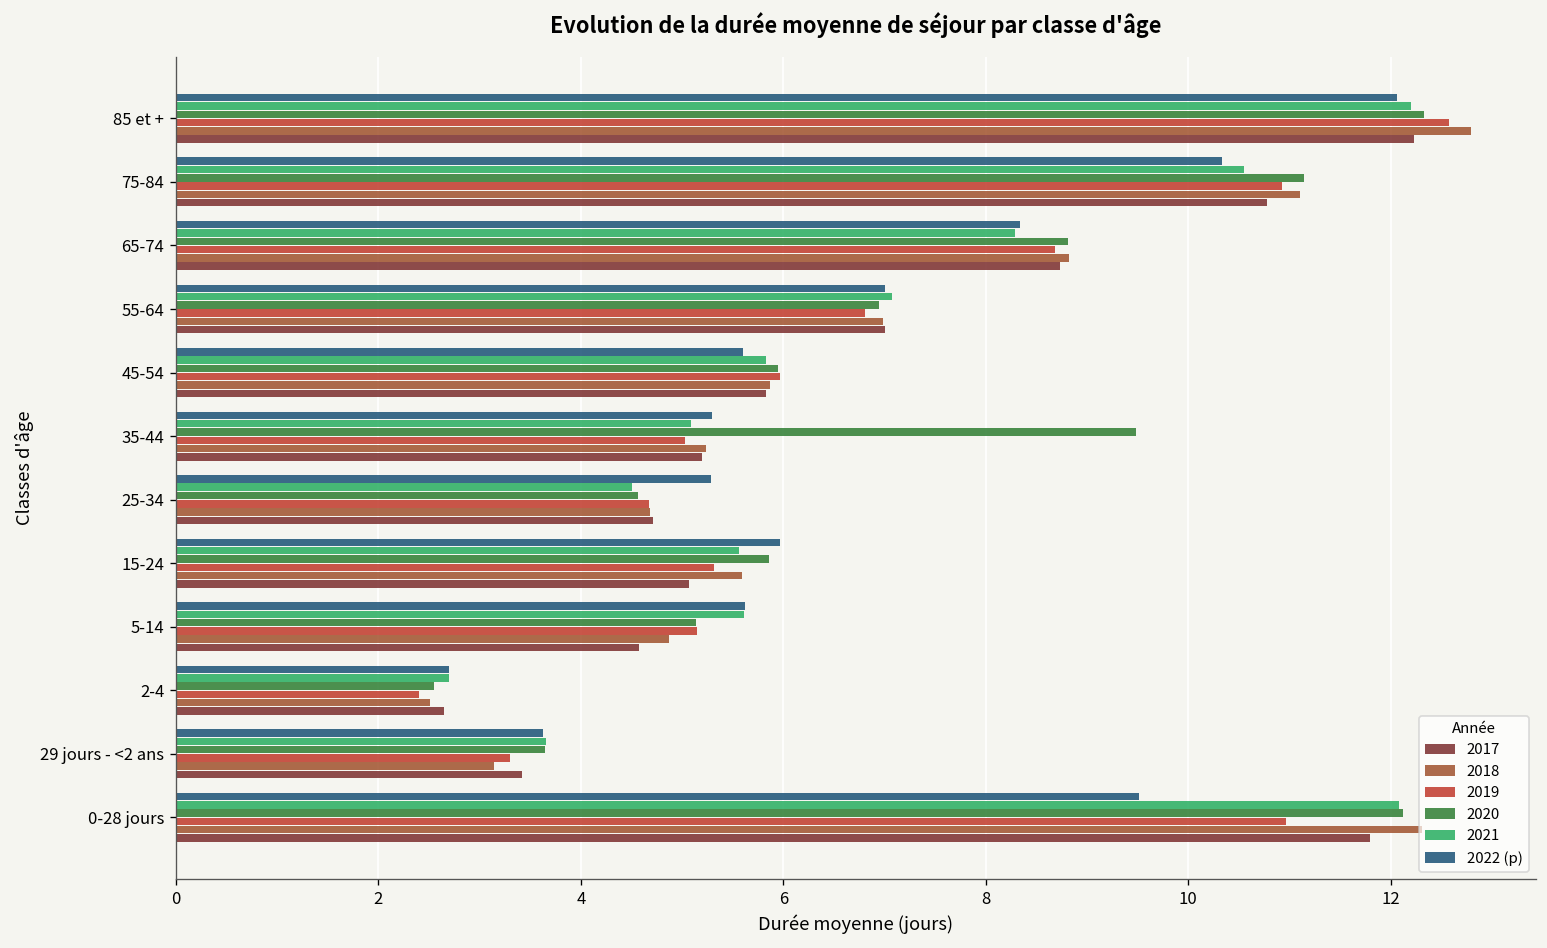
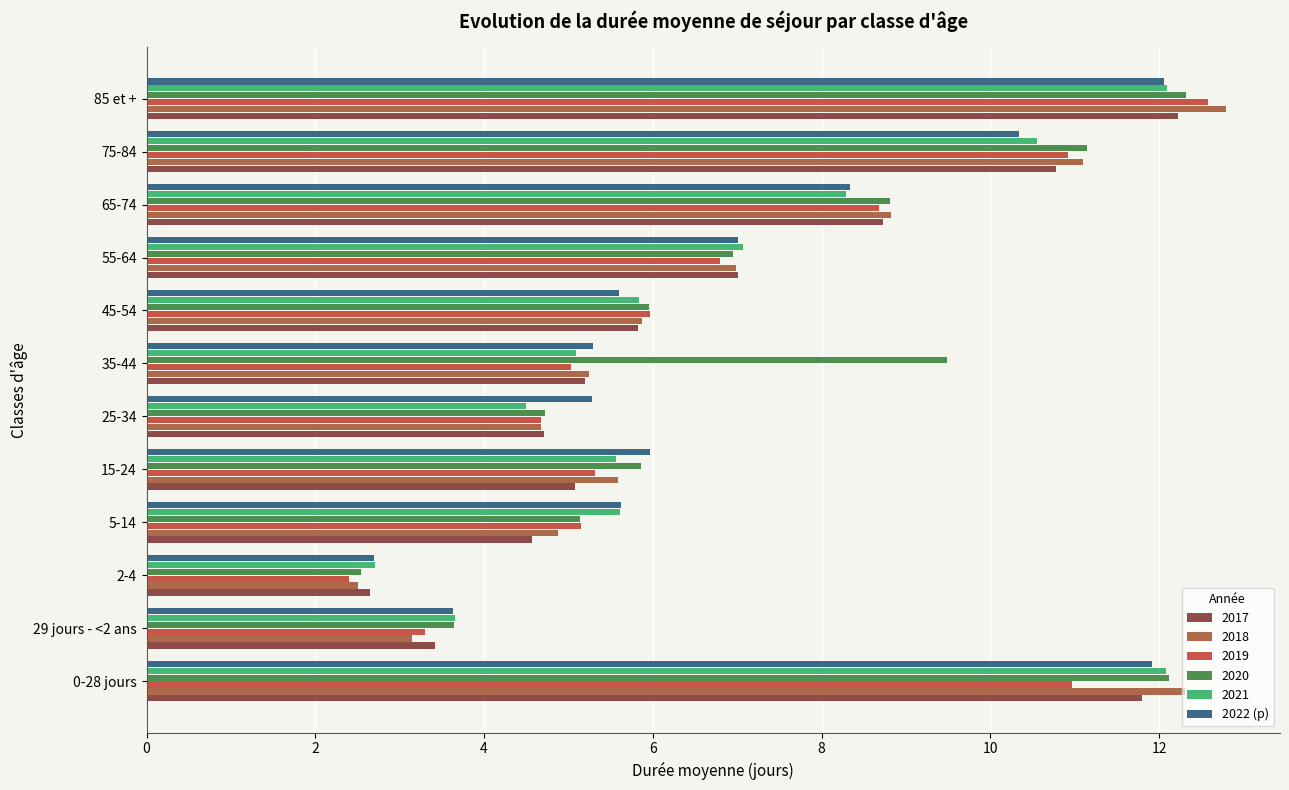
  {
    "2020": {
      "85 et +": 12.3,
      "75-84": 11.1,
      "65-74": 8.8,
      "55-64": 6.9,
      "45-54": 6.0,
      "35-44": 9.5,
-     "25-34": 4.6,
+     "25-34": 4.7,
      "15-24": 5.9,
      "5-14": 5.1,
      "2-4": 2.5,
      "29 jours - <2 ans": 3.6,
      "0-28 jours": 12.1
    },
    "2021": {
-     "85 et +": 12.2,
+     "85 et +": 12.1,
      "75-84": 10.6,
      "65-74": 8.3,
      "55-64": 7.1,
      "45-54": 5.8,
      "35-44": 5.1,
      "25-34": 4.5,
      "15-24": 5.6,
      "5-14": 5.6,
      "2-4": 2.7,
      "29 jours - <2 ans": 3.7,
      "0-28 jours": 12.1
    },
    "2022 (p)": {
      "85 et +": 12.1,
      "75-84": 10.3,
      "65-74": 8.3,
      "55-64": 7.0,
      "45-54": 5.6,
      "35-44": 5.3,
      "25-34": 5.3,
      "15-24": 6.0,
      "5-14": 5.6,
      "2-4": 2.7,
      "29 jours - <2 ans": 3.6,
-     "0-28 jours": 9.5
+     "0-28 jours": 11.9
    }
  }
